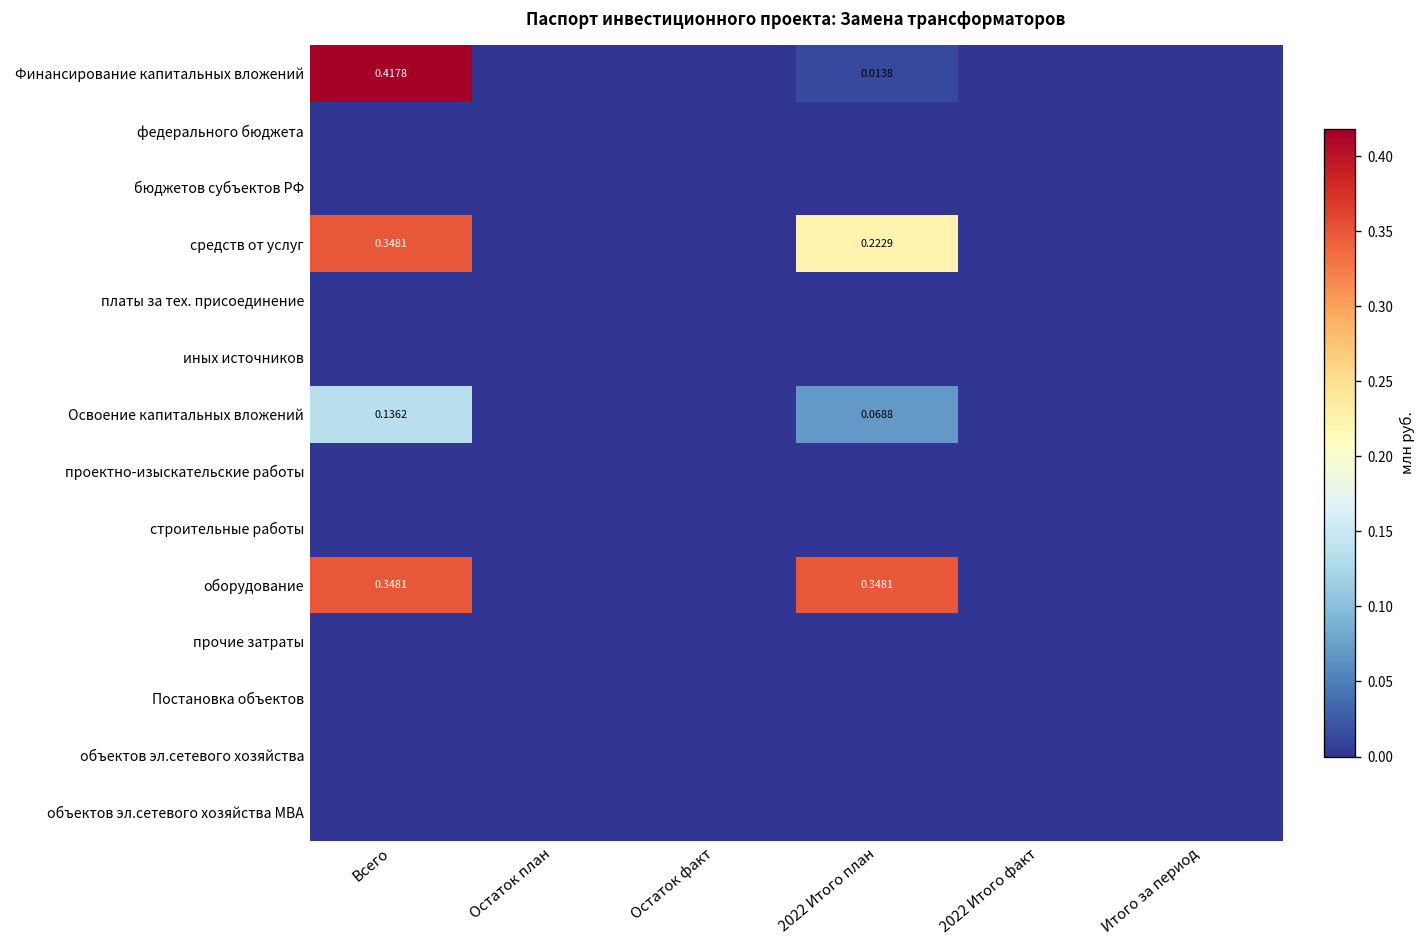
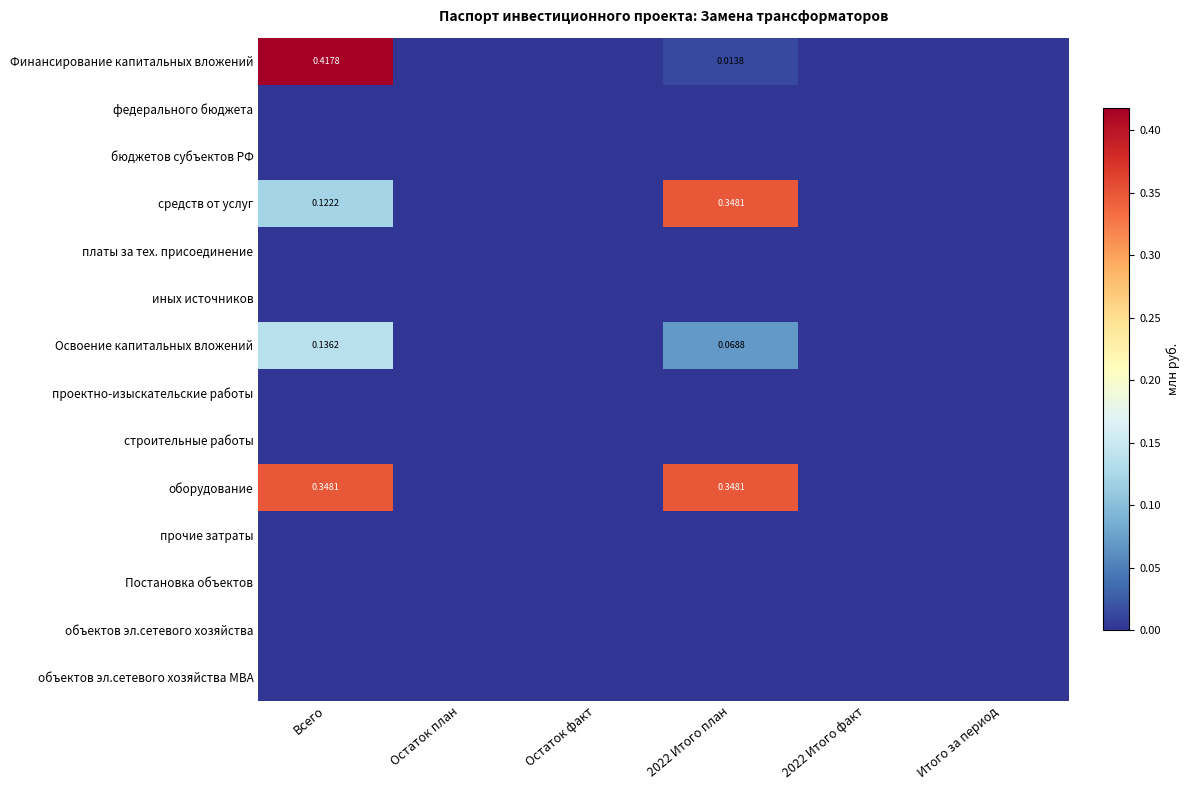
  {
    "Финансирование капитальных вложений": {
      "Всего": 0.4178,
      "2022 Итого план": 0.0138
    },
    "средств от услуг": {
-     "Всего": 0.3481,
-     "2022 Итого план": 0.2229
+     "Всего": 0.1222,
+     "2022 Итого план": 0.3481
    },
    "Освоение капитальных вложений": {
      "Всего": 0.1362,
      "2022 Итого план": 0.0688
    },
    "оборудование": {
      "Всего": 0.3481,
      "2022 Итого план": 0.3481
    }
  }
